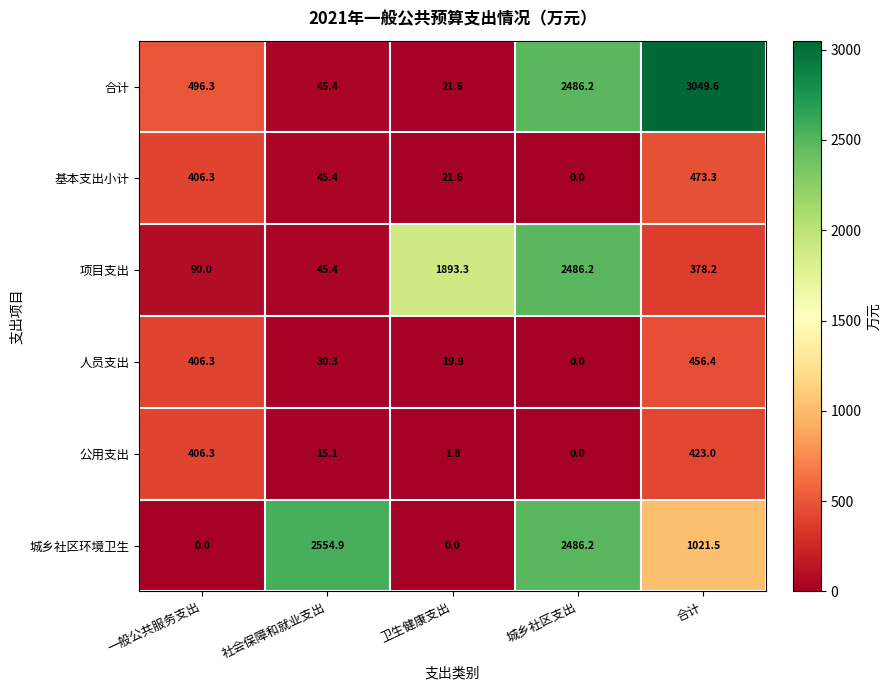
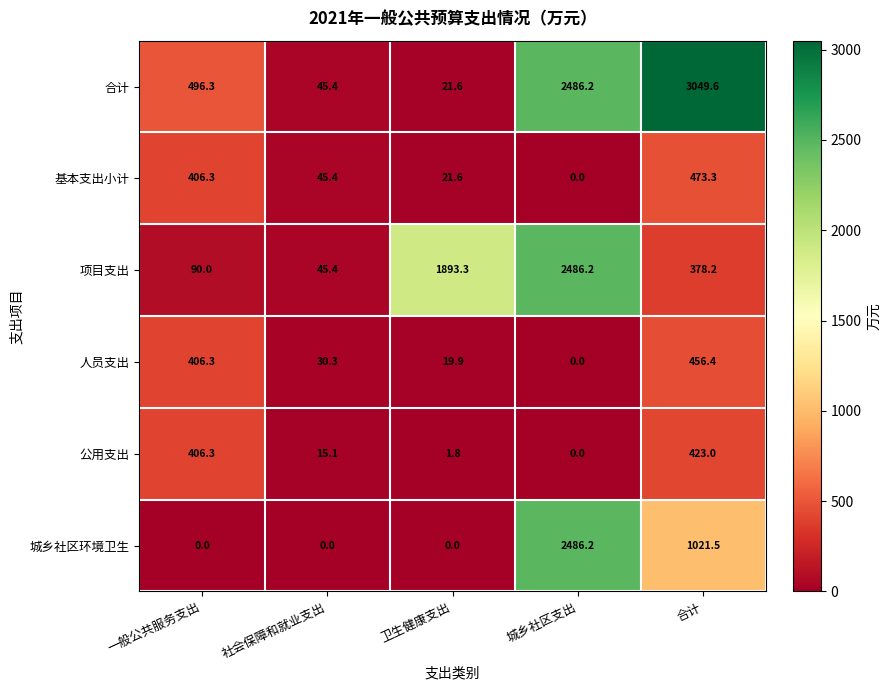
  {
    "合计": {
      "一般公共服务支出": 496.3,
      "社会保障和就业支出": 45.4,
      "卫生健康支出": 21.6,
      "城乡社区支出": 2486.2,
      "合计": 3049.6
    },
    "基本支出小计": {
      "一般公共服务支出": 406.3,
      "社会保障和就业支出": 45.4,
      "卫生健康支出": 21.6,
      "城乡社区支出": 0.0,
      "合计": 473.3
    },
    "项目支出": {
      "一般公共服务支出": 90.0,
      "社会保障和就业支出": 45.4,
      "卫生健康支出": 1893.3,
      "城乡社区支出": 2486.2,
      "合计": 378.2
    },
    "人员支出": {
      "一般公共服务支出": 406.3,
      "社会保障和就业支出": 30.3,
      "卫生健康支出": 19.9,
      "城乡社区支出": 0.0,
      "合计": 456.4
    },
    "公用支出": {
      "一般公共服务支出": 406.3,
      "社会保障和就业支出": 15.1,
      "卫生健康支出": 1.8,
      "城乡社区支出": 0.0,
      "合计": 423.0
    },
    "城乡社区环境卫生": {
      "一般公共服务支出": 0.0,
-     "社会保障和就业支出": 2554.9,
+     "社会保障和就业支出": 0.0,
      "卫生健康支出": 0.0,
      "城乡社区支出": 2486.2,
      "合计": 1021.5
    }
  }
